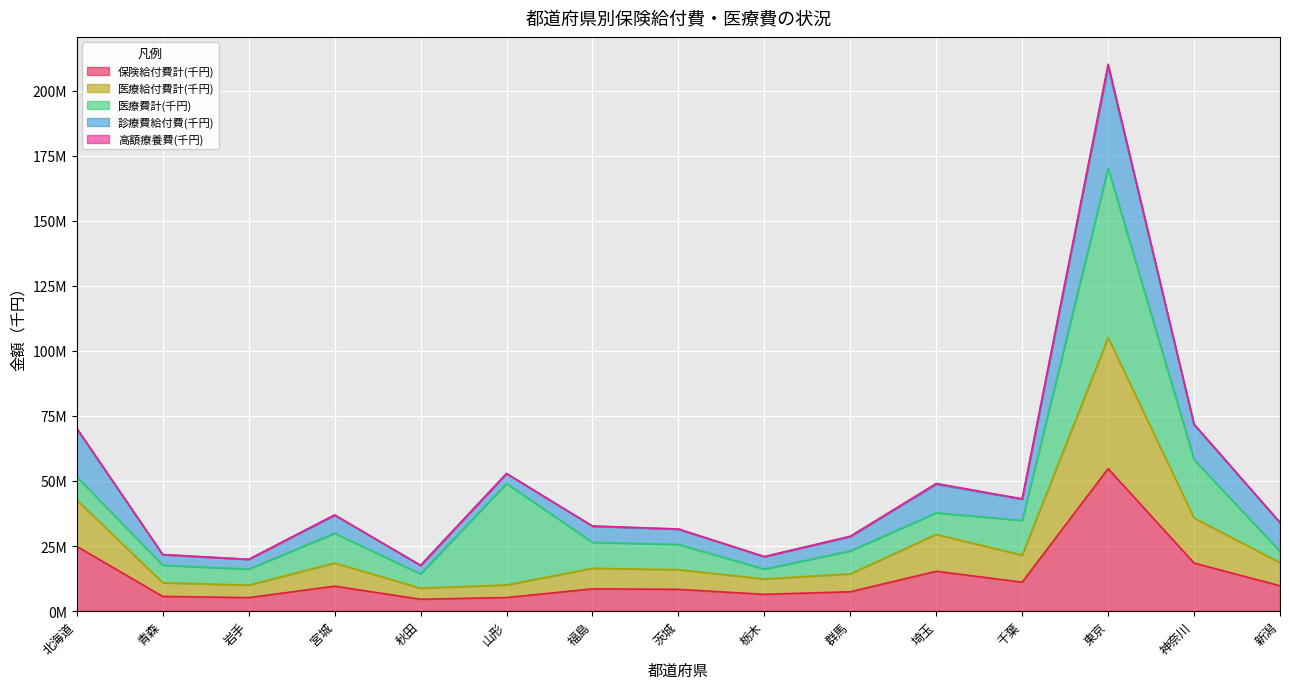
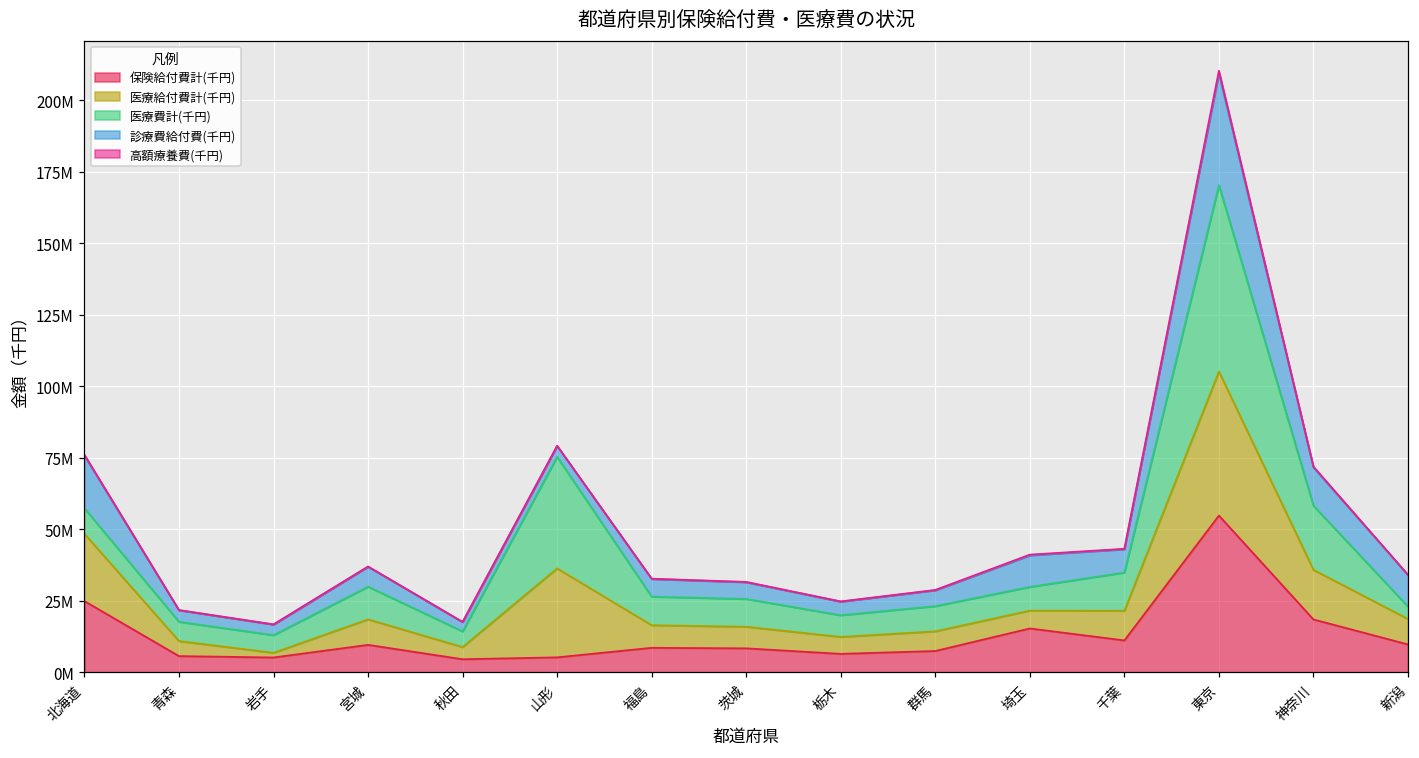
  {
    "医療給付費計(千円)": {
-     "北海道": 18000000,
+     "北海道": 24000000,
      "青森": 5000000,
-     "岩手": 5000000,
+     "岩手": 2000000,
      "宮城": 9000000,
      "秋田": 4000000,
-     "山形": 5000000,
+     "山形": 31000000,
      "福島": 8000000,
      "茨城": 8000000,
      "栃木": 6000000,
      "群馬": 7000000,
-     "埼玉": 14000000,
+     "埼玉": 6000000,
      "千葉": 10000000,
      "東京": 50000000,
      "神奈川": 17000000,
      "新潟": 9000000
    },
    "医療費計(千円)": {
      "北海道": 9000000,
      "青森": 7000000,
      "岩手": 6000000,
      "宮城": 11000000,
      "秋田": 5000000,
      "山形": 39000000,
      "福島": 10000000,
      "茨城": 10000000,
-     "栃木": 4000000,
+     "栃木": 8000000,
      "群馬": 9000000,
      "埼玉": 8000000,
      "千葉": 13000000,
      "東京": 65000000,
      "神奈川": 22000000,
      "新潟": 4000000
    }
  }
